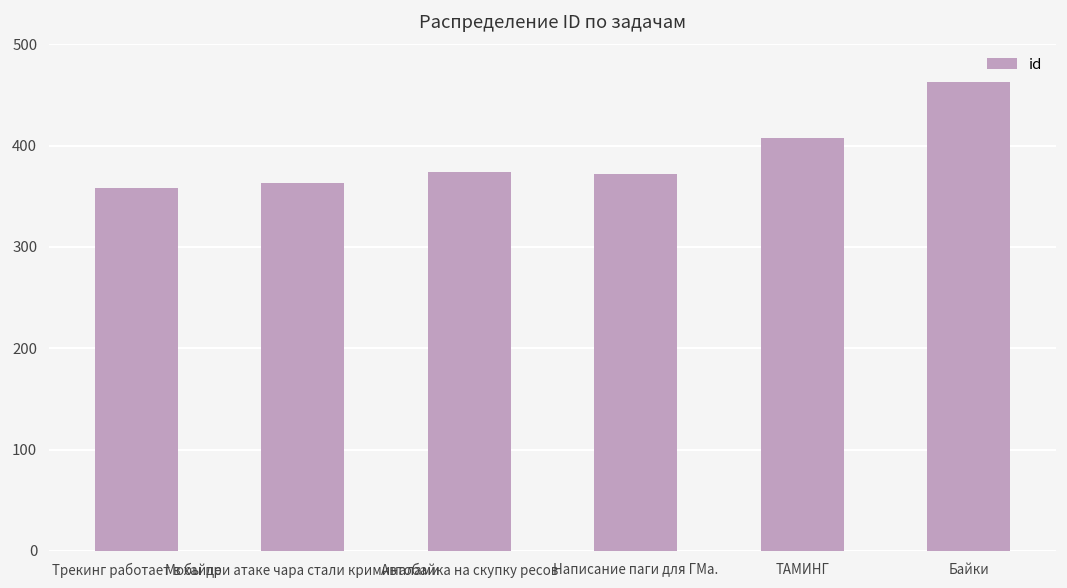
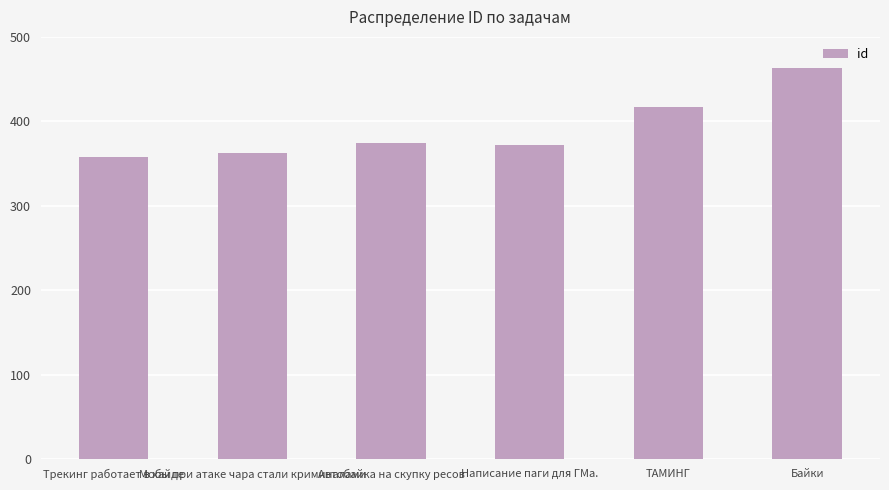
  {
    "Написание паги для ГМа.": 370,
-   "ТАМИНГ": 410,
+   "ТАМИНГ": 420,
    "Байки": 460
  }
